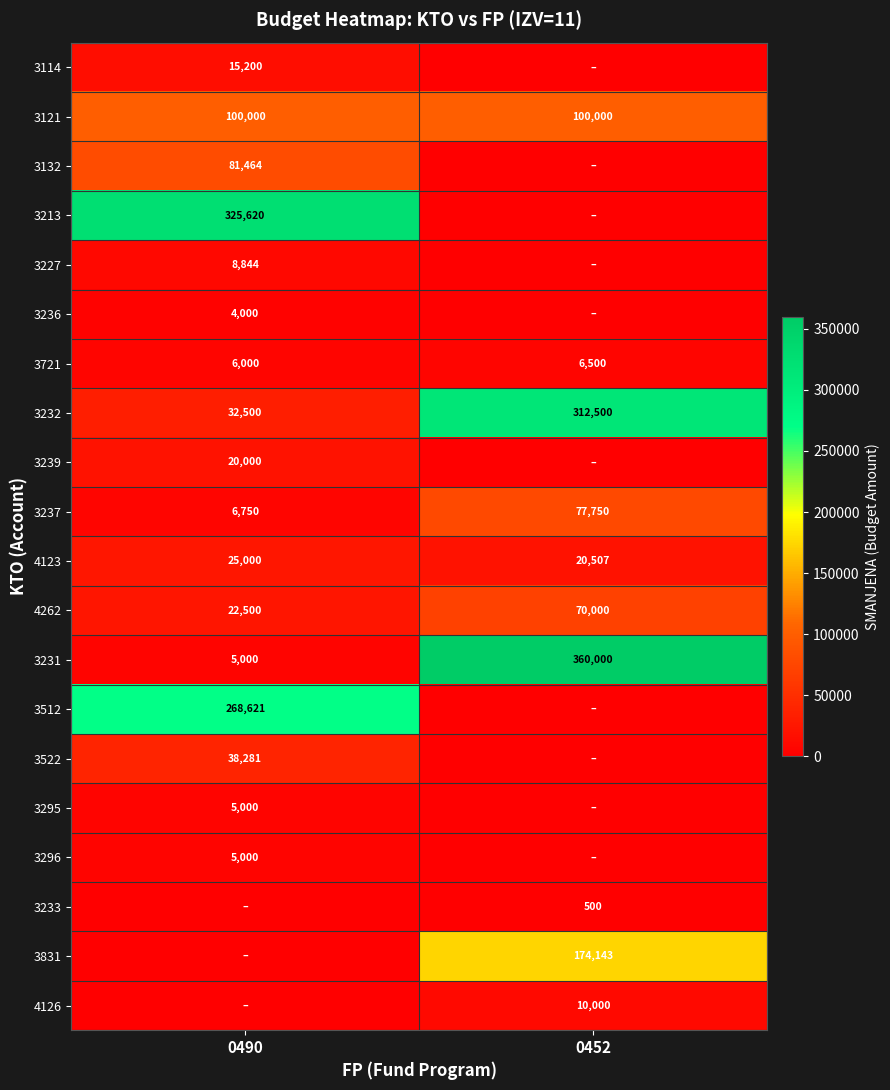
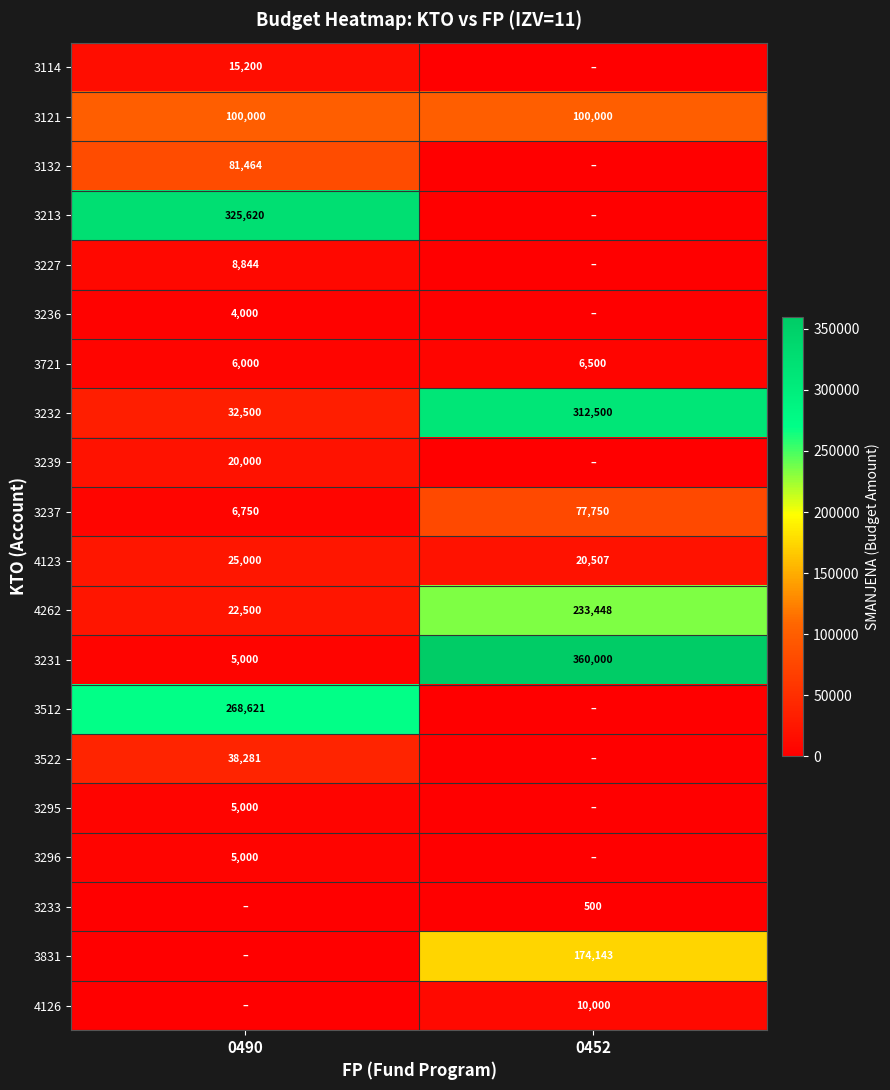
  {
    "3114": {
      "0490": "15,200"
    },
    "3121": {
      "0490": "100,000",
      "0452": "100,000"
    },
    "3132": {
      "0490": "81,464"
    },
    "3213": {
      "0490": "325,620"
    },
    "3227": {
      "0490": "8,844"
    },
    "3236": {
      "0490": "4,000"
    },
    "3721": {
      "0490": "6,000",
      "0452": "6,500"
    },
    "3232": {
      "0490": "32,500",
      "0452": "312,500"
    },
    "3239": {
      "0490": "20,000"
    },
    "3237": {
      "0490": "6,750",
      "0452": "77,750"
    },
    "4123": {
      "0490": "25,000",
      "0452": "20,507"
    },
    "4262": {
      "0490": "22,500",
-     "0452": "70,000"
+     "0452": "233,448"
    },
    "3231": {
      "0490": "5,000",
      "0452": "360,000"
    },
    "3512": {
      "0490": "268,621"
    },
    "3522": {
      "0490": "38,281"
    },
    "3295": {
      "0490": "5,000"
    },
    "3296": {
      "0490": "5,000"
    },
    "3233": {
      "0452": "500"
    },
    "3831": {
      "0452": "174,143"
    },
    "4126": {
      "0452": "10,000"
    }
  }
